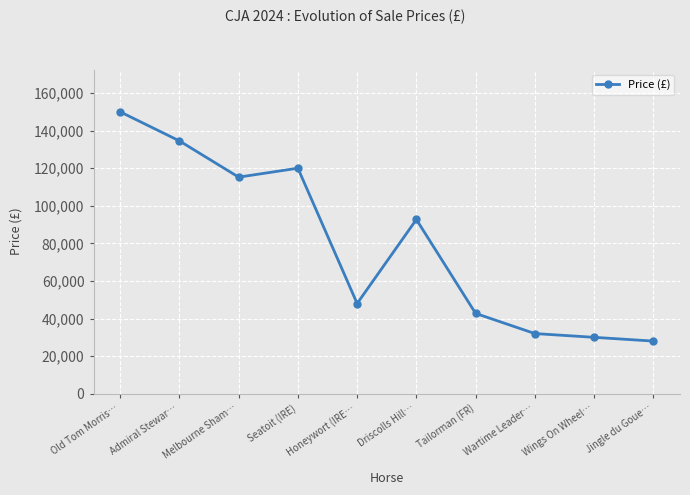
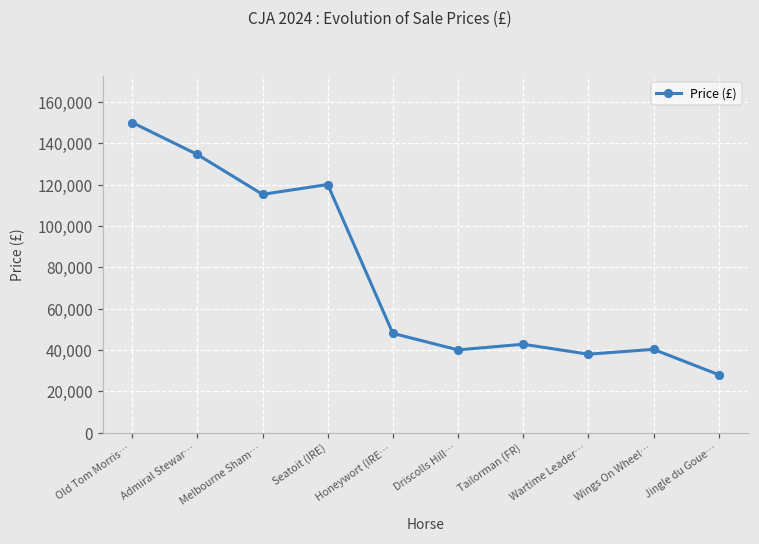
  {
    "Old Tom Morris…": "150,000",
    "Admiral Stewar…": "135,000",
    "Melbourne Sham…": "115,000",
    "Seatoit (IRE)": "120,000",
    "Honeywort (IRE…": "48,000",
-   "Driscolls Hill…": "93,000",
+   "Driscolls Hill…": "40,000",
    "Tailorman (FR)": "43,000",
-   "Wartime Leader…": "32,000",
-   "Wings On Wheel…": "30,000",
+   "Wartime Leader…": "38,000",
+   "Wings On Wheel…": "40,000",
    "Jingle du Goue…": "28,000"
  }
